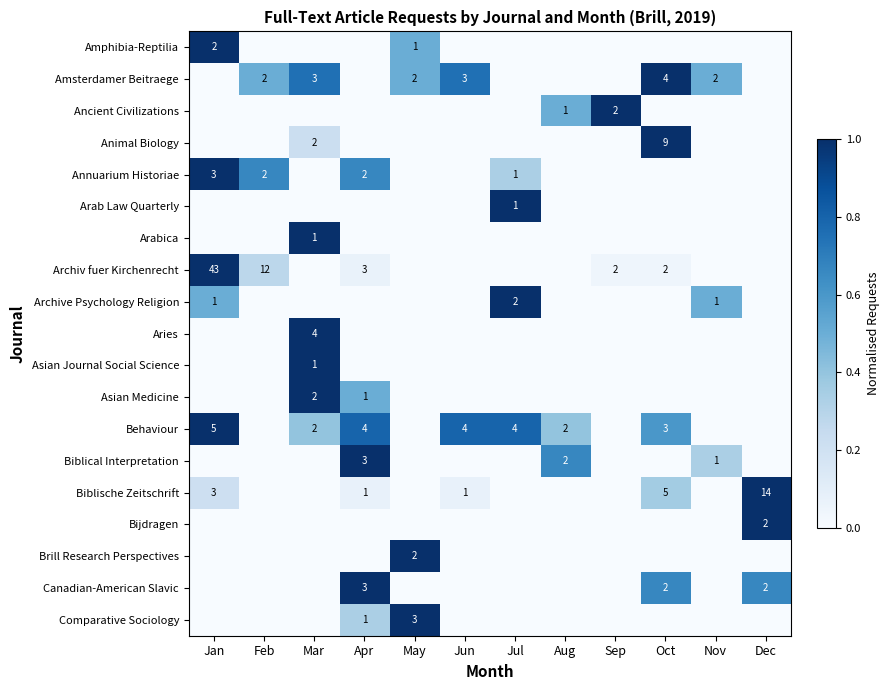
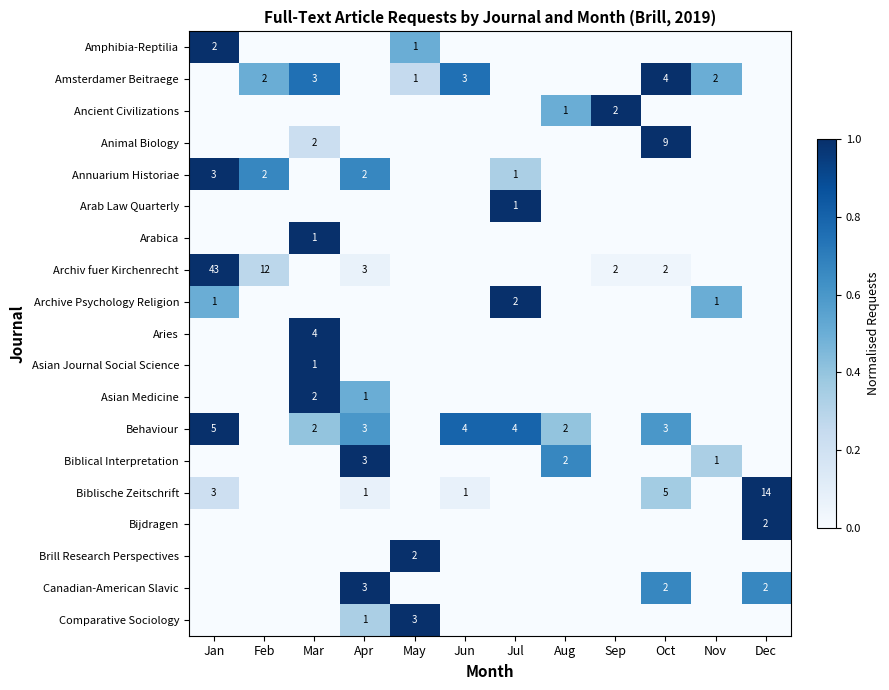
  {
    "Amphibia-Reptilia": {
      "Jan": 2,
      "May": 1
    },
    "Amsterdamer Beitraege": {
      "Feb": 2,
      "Mar": 3,
-     "May": 2,
+     "May": 1,
      "Jun": 3,
      "Oct": 4,
      "Nov": 2
    },
    "Ancient Civilizations": {
      "Aug": 1,
      "Sep": 2
    },
    "Animal Biology": {
      "Mar": 2,
      "Oct": 9
    },
    "Annuarium Historiae": {
      "Jan": 3,
      "Feb": 2,
      "Apr": 2,
      "Jul": 1
    },
    "Arab Law Quarterly": {
      "Jul": 1
    },
    "Arabica": {
      "Mar": 1
    },
    "Archiv fuer Kirchenrecht": {
      "Jan": 43,
      "Feb": 12,
      "Apr": 3,
      "Sep": 2,
      "Oct": 2
    },
    "Archive Psychology Religion": {
      "Jan": 1,
      "Jul": 2,
      "Nov": 1
    },
    "Aries": {
      "Mar": 4
    },
    "Asian Journal Social Science": {
      "Mar": 1
    },
    "Asian Medicine": {
      "Mar": 2,
      "Apr": 1
    },
    "Behaviour": {
      "Jan": 5,
      "Mar": 2,
-     "Apr": 4,
+     "Apr": 3,
      "Jun": 4,
      "Jul": 4,
      "Aug": 2,
      "Oct": 3
    },
    "Biblical Interpretation": {
      "Apr": 3,
      "Aug": 2,
      "Nov": 1
    },
    "Biblische Zeitschrift": {
      "Jan": 3,
      "Apr": 1,
      "Jun": 1,
      "Oct": 5,
      "Dec": 14
    },
    "Bijdragen": {
      "Dec": 2
    },
    "Brill Research Perspectives": {
      "May": 2
    },
    "Canadian-American Slavic": {
      "Apr": 3,
      "Oct": 2,
      "Dec": 2
    },
    "Comparative Sociology": {
      "Apr": 1,
      "May": 3
    }
  }
